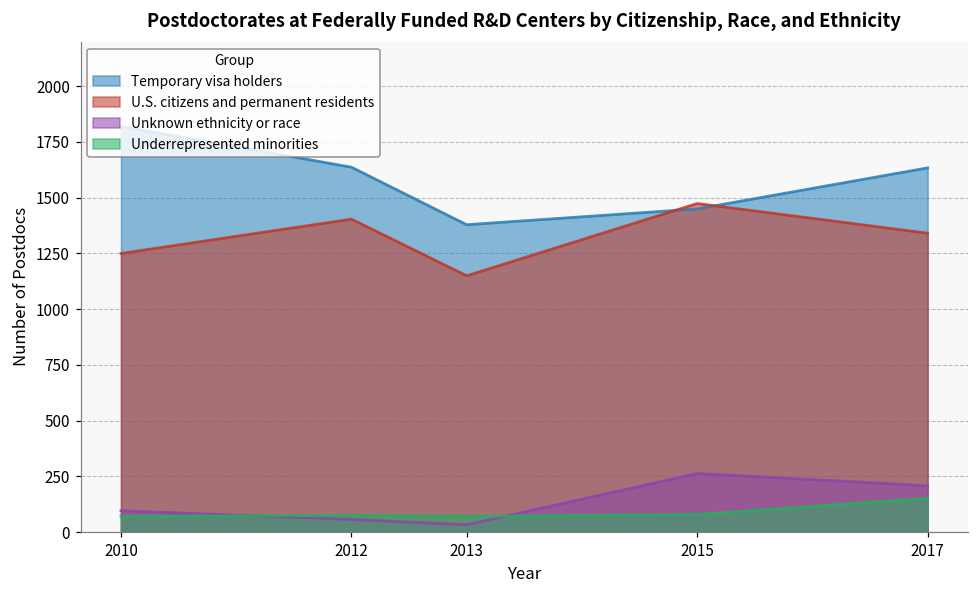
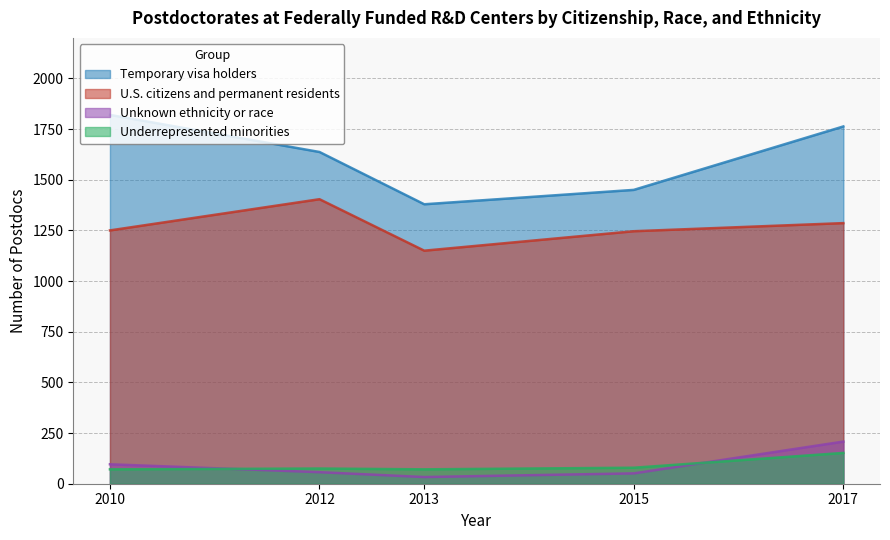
  {
    "Temporary visa holders": {
      "2012": 1640,
      "2013": 1380,
      "2015": 1450,
-     "2017": 1630
+     "2017": 1760
    },
    "U.S. citizens and permanent residents": {
      "2010": 1250,
      "2012": 1400,
      "2013": 1150,
-     "2015": 1470,
-     "2017": 1340
+     "2015": 1250,
+     "2017": 1290
    },
    "Unknown ethnicity or race": {
      "2010": 100,
      "2012": 60,
      "2013": 30,
-     "2015": 260,
+     "2015": 50,
      "2017": 210
    },
    "Underrepresented minorities": {
      "2010": 70,
      "2012": 80,
      "2013": 70,
      "2015": 80,
      "2017": 150
    }
  }
